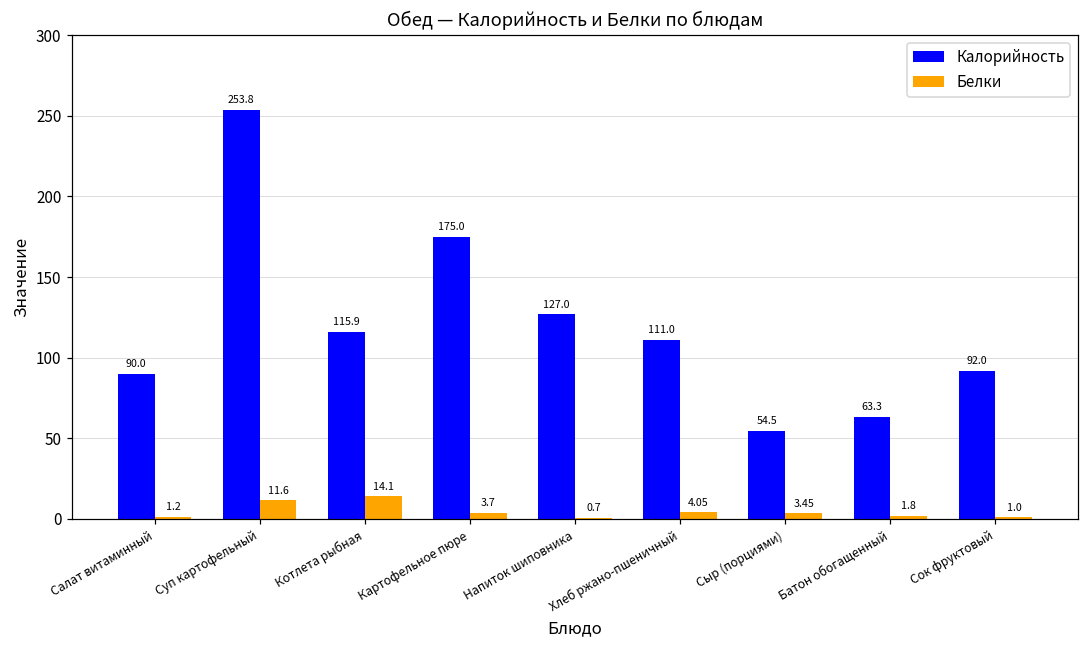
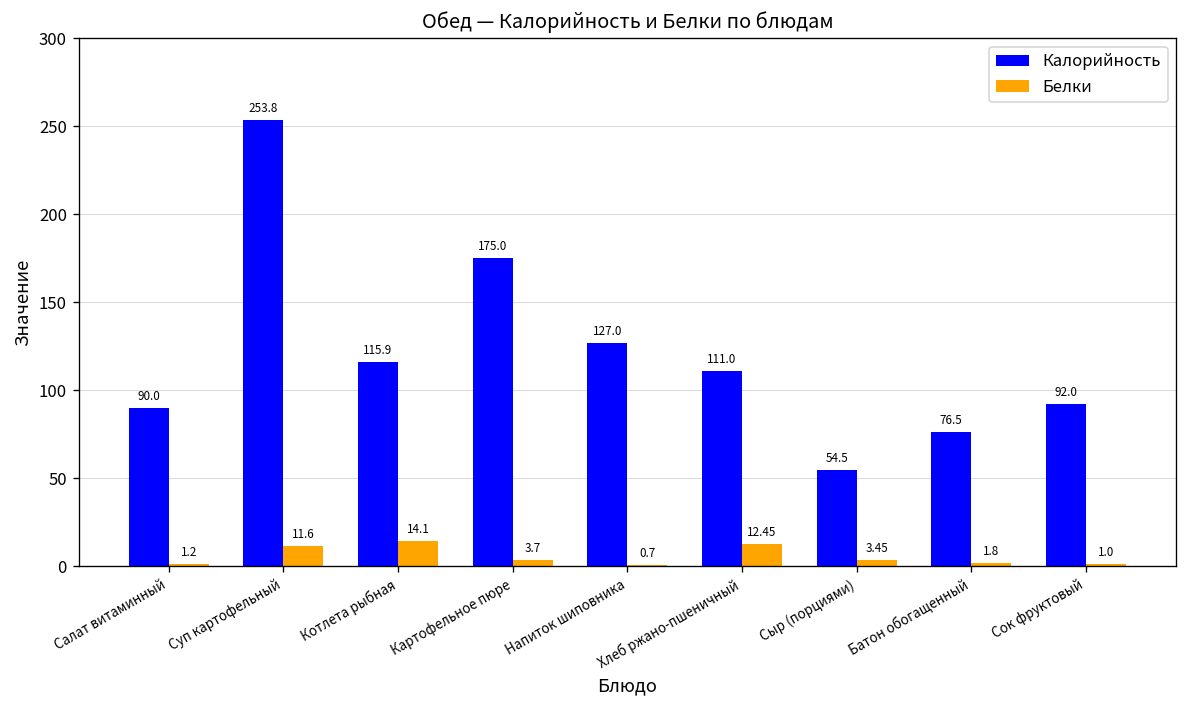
  {
    "Калорийность": {
      "Салат витаминный": 90.0,
      "Суп картофельный": 253.8,
      "Котлета рыбная": 115.9,
      "Картофельное пюре": 175.0,
      "Напиток шиповника": 127.0,
      "Хлеб ржано-пшеничный": 111.0,
      "Сыр (порциями)": 54.5,
-     "Батон обогащенный": 63.3,
+     "Батон обогащенный": 76.5,
      "Сок фруктовый": 92.0
    },
    "Белки": {
      "Салат витаминный": 1.2,
      "Суп картофельный": 11.6,
      "Котлета рыбная": 14.1,
      "Картофельное пюре": 3.7,
      "Напиток шиповника": 0.7,
-     "Хлеб ржано-пшеничный": 4.05,
+     "Хлеб ржано-пшеничный": 12.45,
      "Сыр (порциями)": 3.45,
      "Батон обогащенный": 1.8,
      "Сок фруктовый": 1.0
    }
  }
